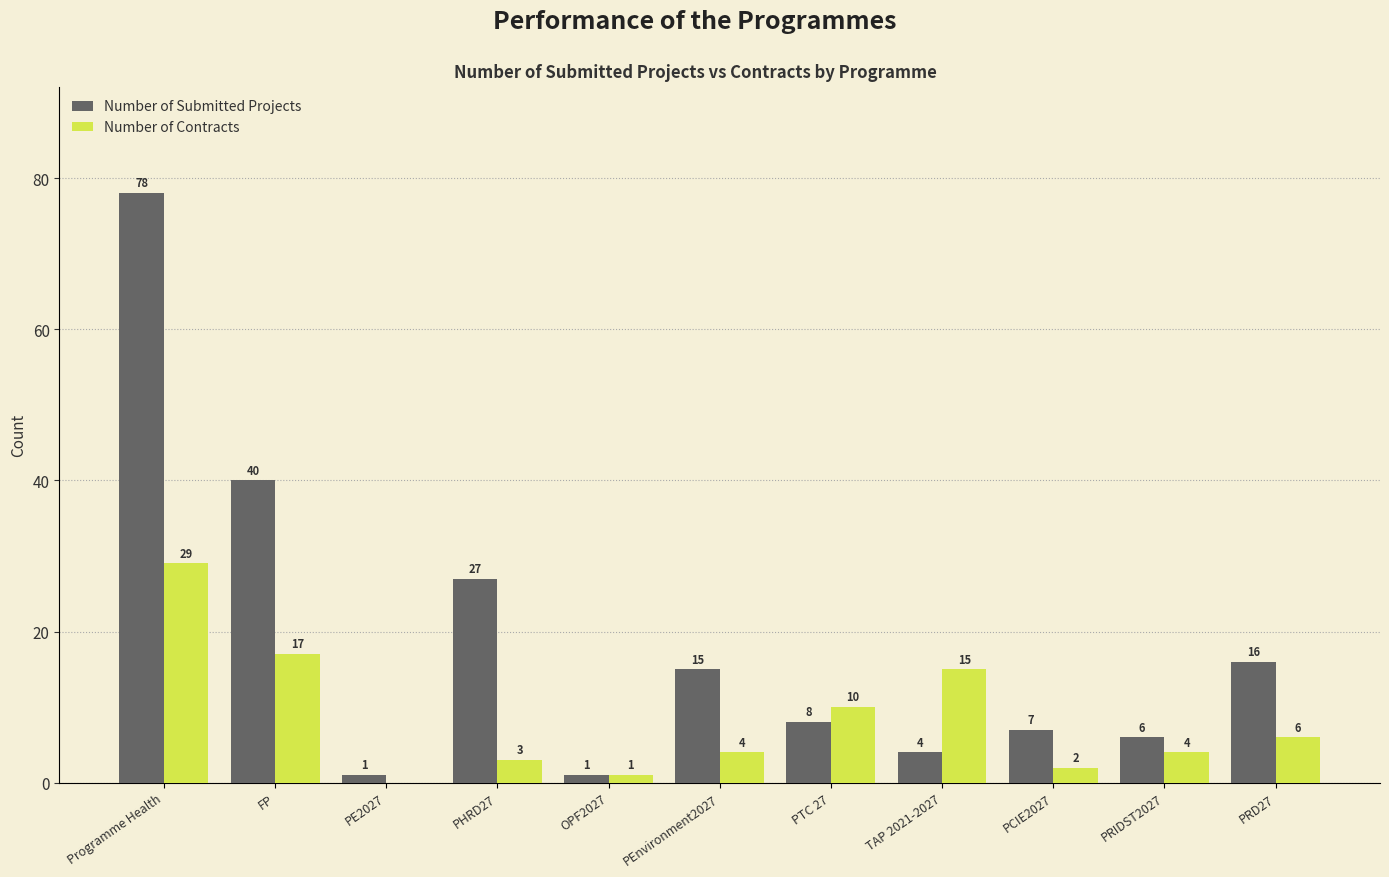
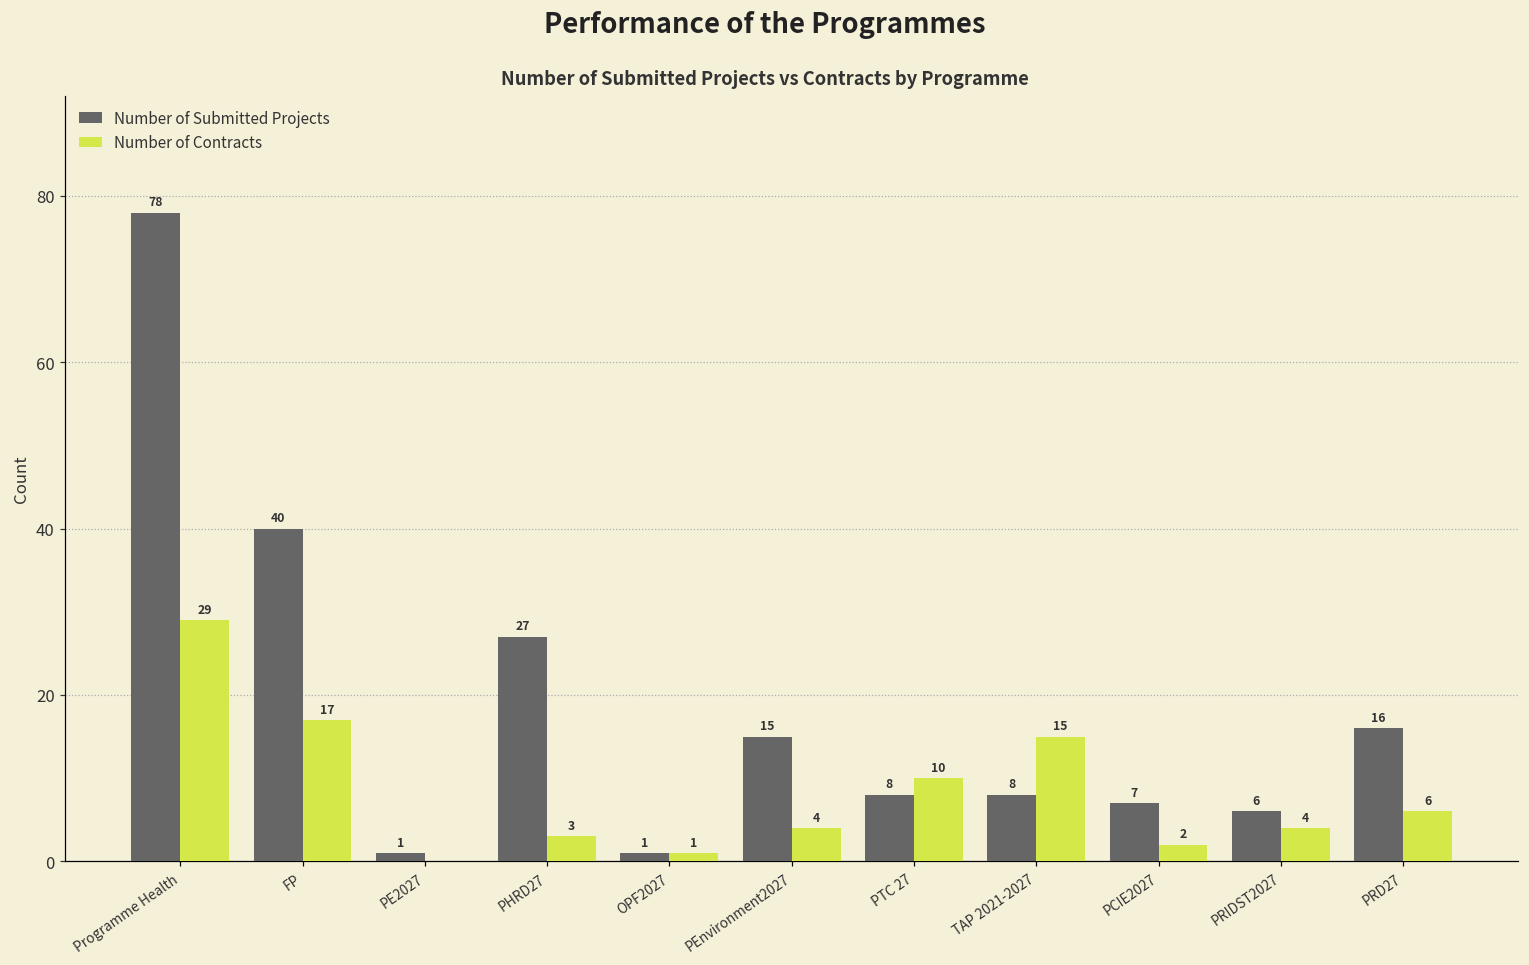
  {
    "Number of Submitted Projects": {
      "Programme Health": 78,
      "FP": 40,
      "PE2027": 1,
      "PHRD27": 27,
      "OPF2027": 1,
      "PEnvironment2027": 15,
      "PTC 27": 8,
-     "TAP 2021-2027": 4,
+     "TAP 2021-2027": 8,
      "PCIE2027": 7,
      "PRIDST2027": 6,
      "PRD27": 16
    },
    "Number of Contracts": {
      "Programme Health": 29,
      "FP": 17,
      "PHRD27": 3,
      "OPF2027": 1,
      "PEnvironment2027": 4,
      "PTC 27": 10,
      "TAP 2021-2027": 15,
      "PCIE2027": 2,
      "PRIDST2027": 4,
      "PRD27": 6
    }
  }
